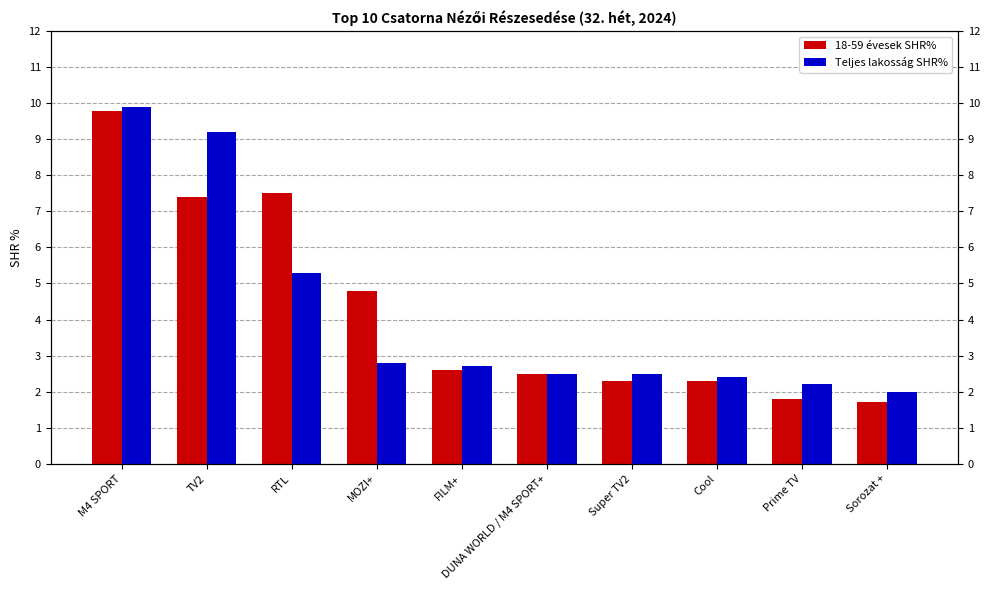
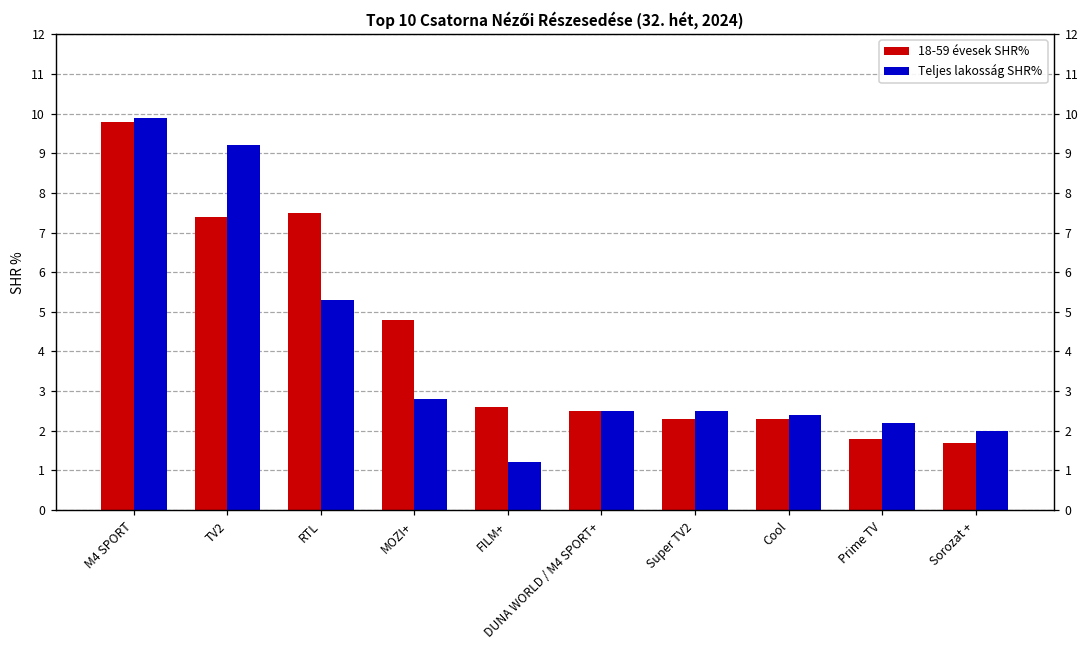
  {
    "18-59 évesek SHR%": {
      "M4 SPORT": 9.8,
      "TV2": 7.4,
      "RTL": 7.5,
      "MOZI+": 4.8,
      "FILM+": 2.6,
      "DUNA WORLD / M4 SPORT+": 2.5,
      "Super TV2": 2.3,
      "Cool": 2.3,
      "Prime TV": 1.8,
      "Sorozat +": 1.7
    },
    "Teljes lakosság SHR%": {
      "M4 SPORT": 9.9,
      "TV2": 9.2,
      "RTL": 5.3,
      "MOZI+": 2.8,
-     "FILM+": 2.7,
+     "FILM+": 1.2,
      "DUNA WORLD / M4 SPORT+": 2.5,
      "Super TV2": 2.5,
      "Cool": 2.4,
      "Prime TV": 2.2,
      "Sorozat +": 2.0
    }
  }
